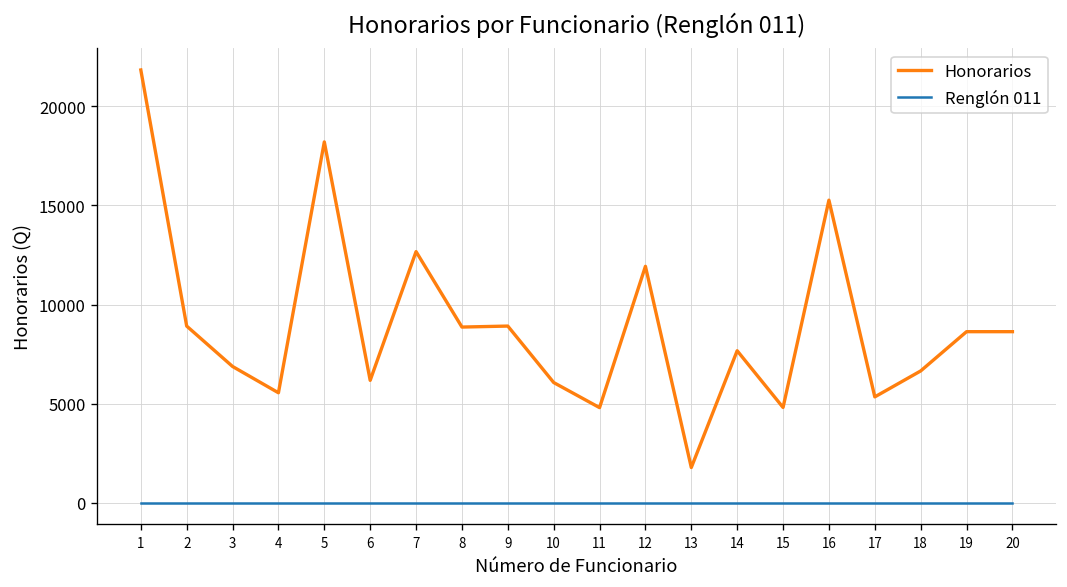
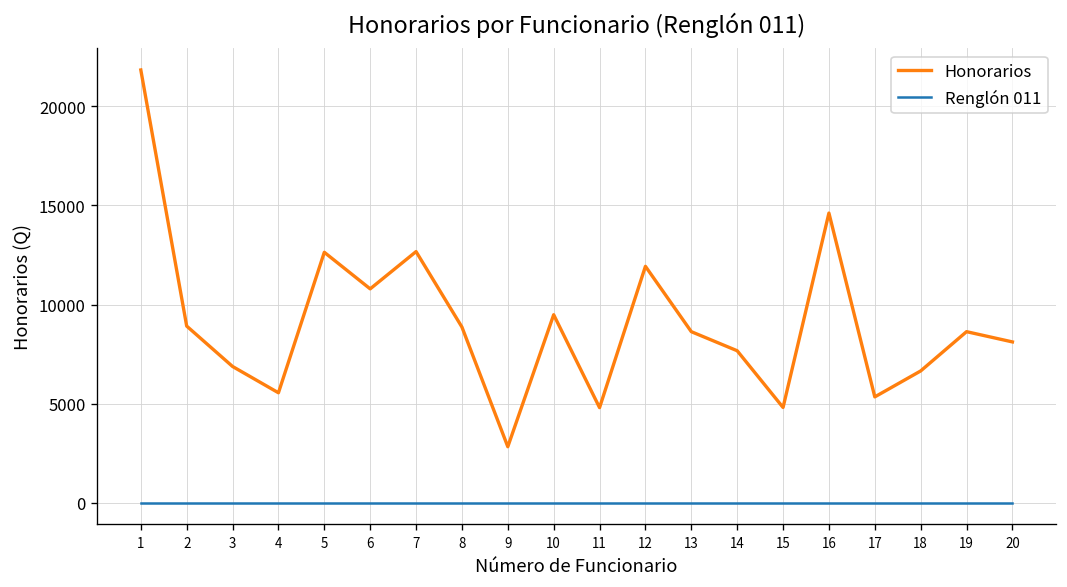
  {
    "Honorarios": {
      "1": 21800,
      "2": 8900,
      "3": 6900,
      "4": 5600,
-     "5": 18200,
-     "6": 6200,
+     "5": 12600,
+     "6": 10800,
      "7": 12700,
      "8": 8900,
-     "9": 8900,
-     "10": 6100,
+     "9": 2800,
+     "10": 9500,
      "11": 4800,
      "12": 11900,
-     "13": 1800,
+     "13": 8600,
      "14": 7700,
      "15": 4800,
-     "16": 15300,
+     "16": 14600,
      "17": 5300,
      "18": 6700,
      "19": 8600,
-     "20": 8600
+     "20": 8100
    },
    "Renglón 011": {
      "1": 0,
      "2": 0,
      "3": 0,
      "4": 0,
      "5": 0,
      "6": 0,
      "7": 0,
      "8": 0,
      "9": 0,
      "10": 0,
      "11": 0,
      "12": 0,
      "13": 0,
      "14": 0,
      "15": 0,
      "16": 0,
      "17": 0,
      "18": 0,
      "19": 0,
      "20": 0
    }
  }
